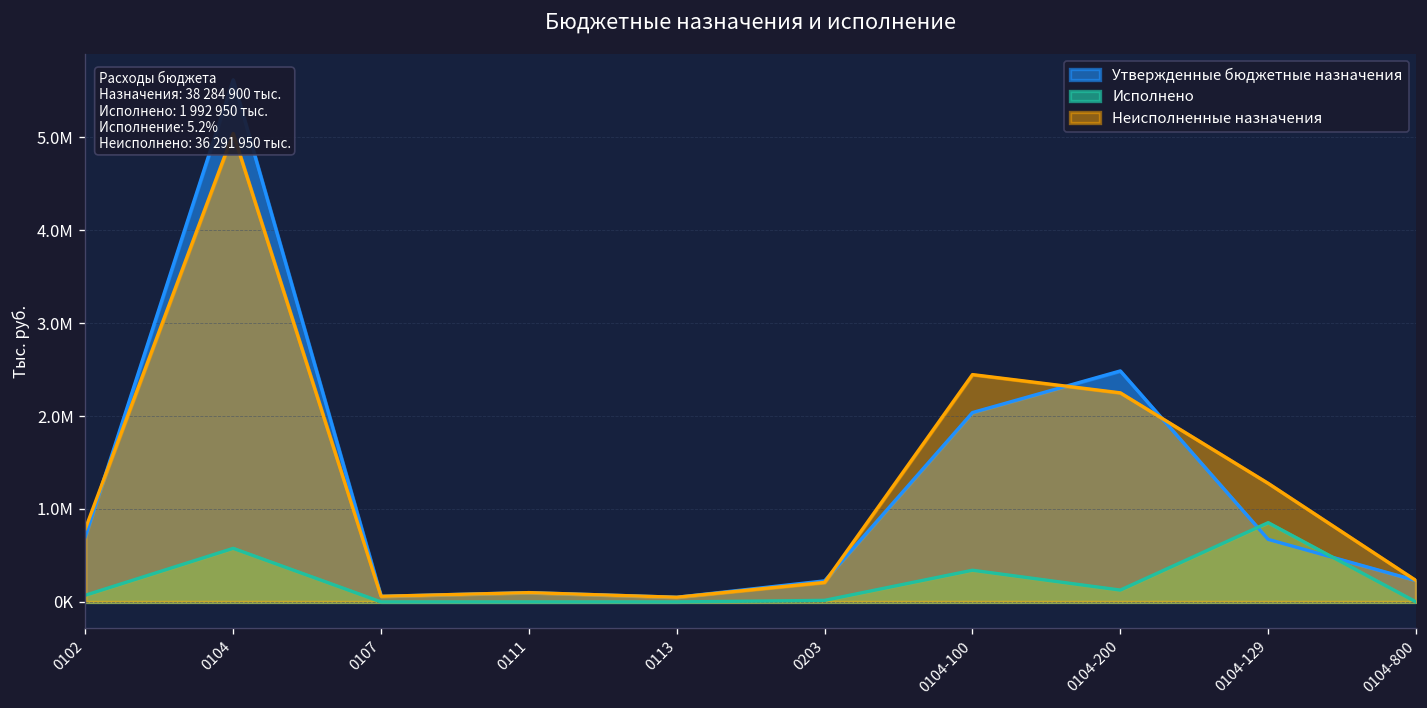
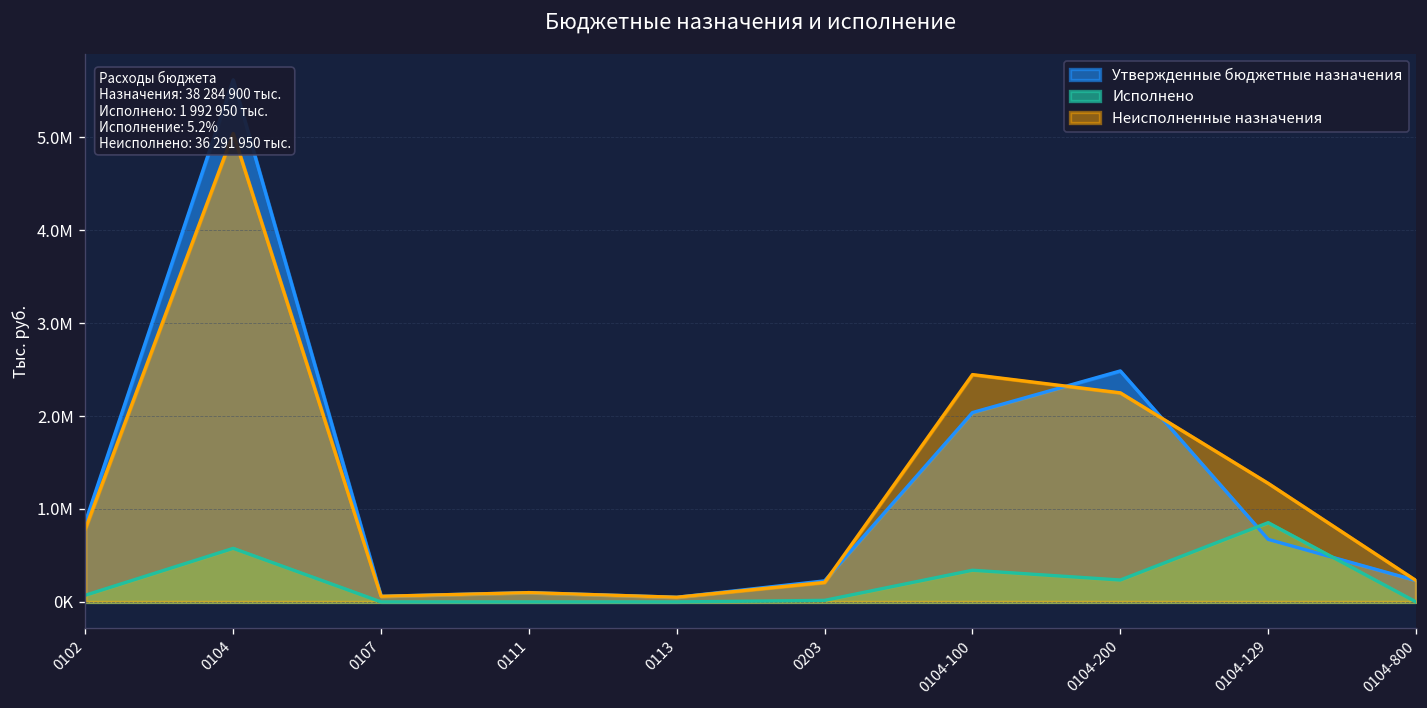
  {
    "Утвержденные бюджетные назначения": {
-     "0102": 700000,
+     "0102": 900000,
      "0104-100": 2000000,
      "0104-200": 2500000,
      "0104-129": 700000
    },
    "Исполнено": {
      "0102": 100000,
      "0104": 600000,
      "0107": 0,
      "0111": 0,
      "0113": 0,
      "0203": 0,
      "0104-100": 300000,
-     "0104-200": 100000,
+     "0104-200": 200000,
      "0104-129": 900000,
      "0104-800": 0
    },
    "Неисполненные назначения": {
      "0102": 800000,
      "0104-100": 2400000,
      "0104-200": 2200000,
      "0104-129": 1300000
    }
  }
